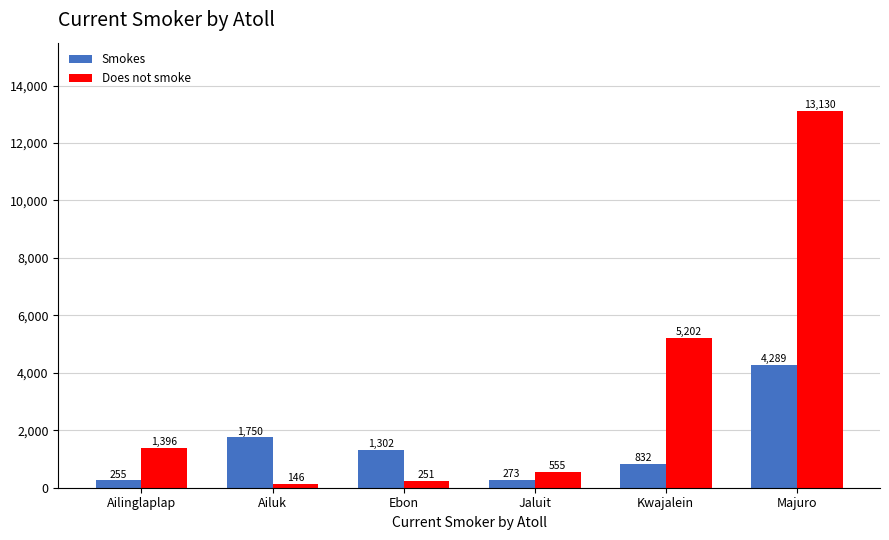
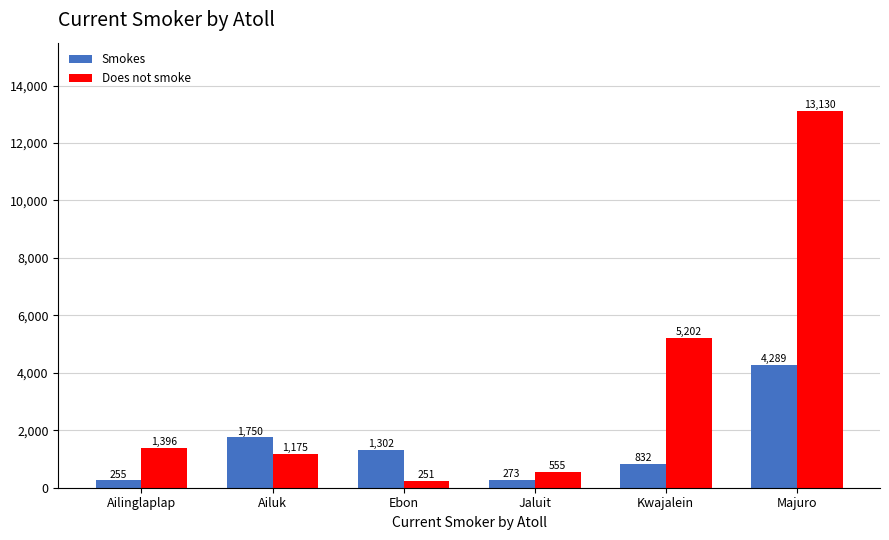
  {
    "Smokes": {
      "Ailinglaplap": "255",
      "Ailuk": "1,750",
      "Ebon": "1,302",
      "Jaluit": "273",
      "Kwajalein": "832",
      "Majuro": "4,289"
    },
    "Does not smoke": {
      "Ailinglaplap": "1,396",
-     "Ailuk": "146",
+     "Ailuk": "1,175",
      "Ebon": "251",
      "Jaluit": "555",
      "Kwajalein": "5,202",
      "Majuro": "13,130"
    }
  }
